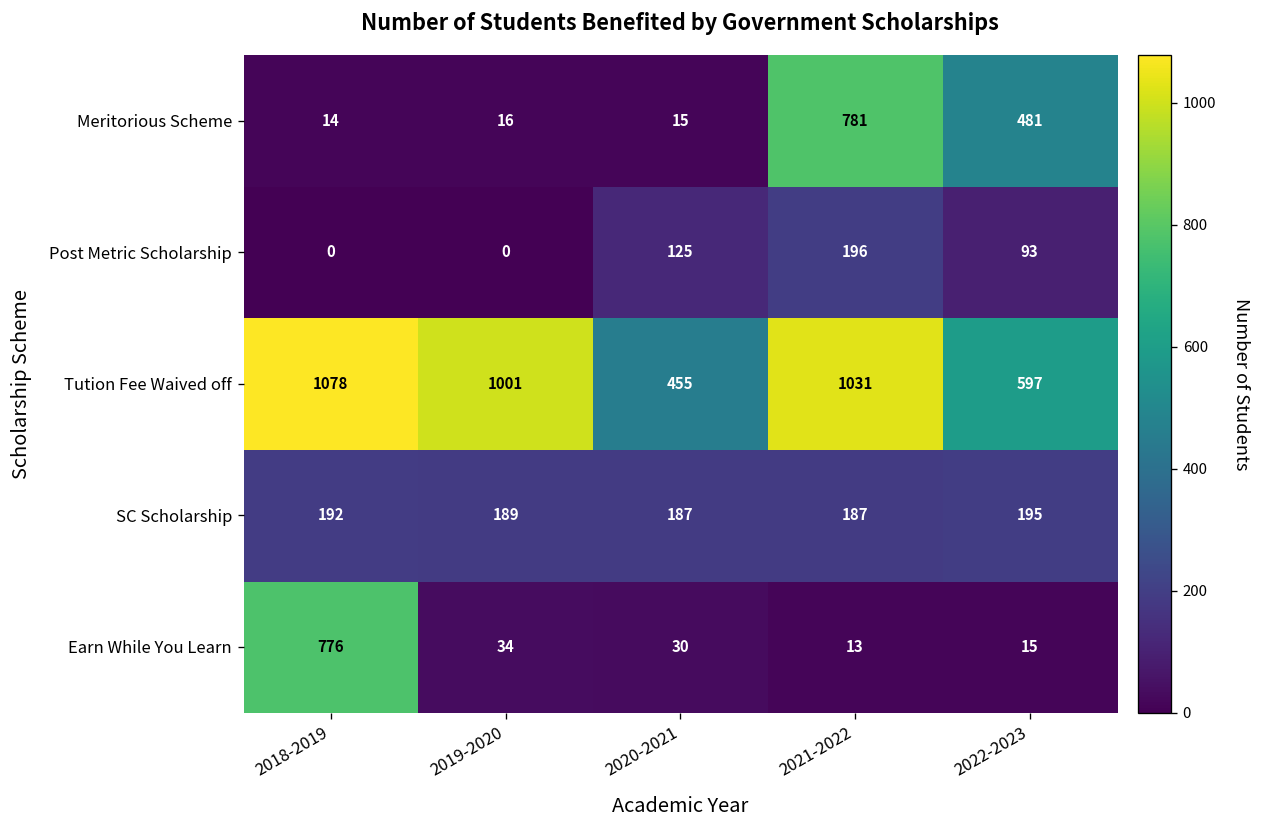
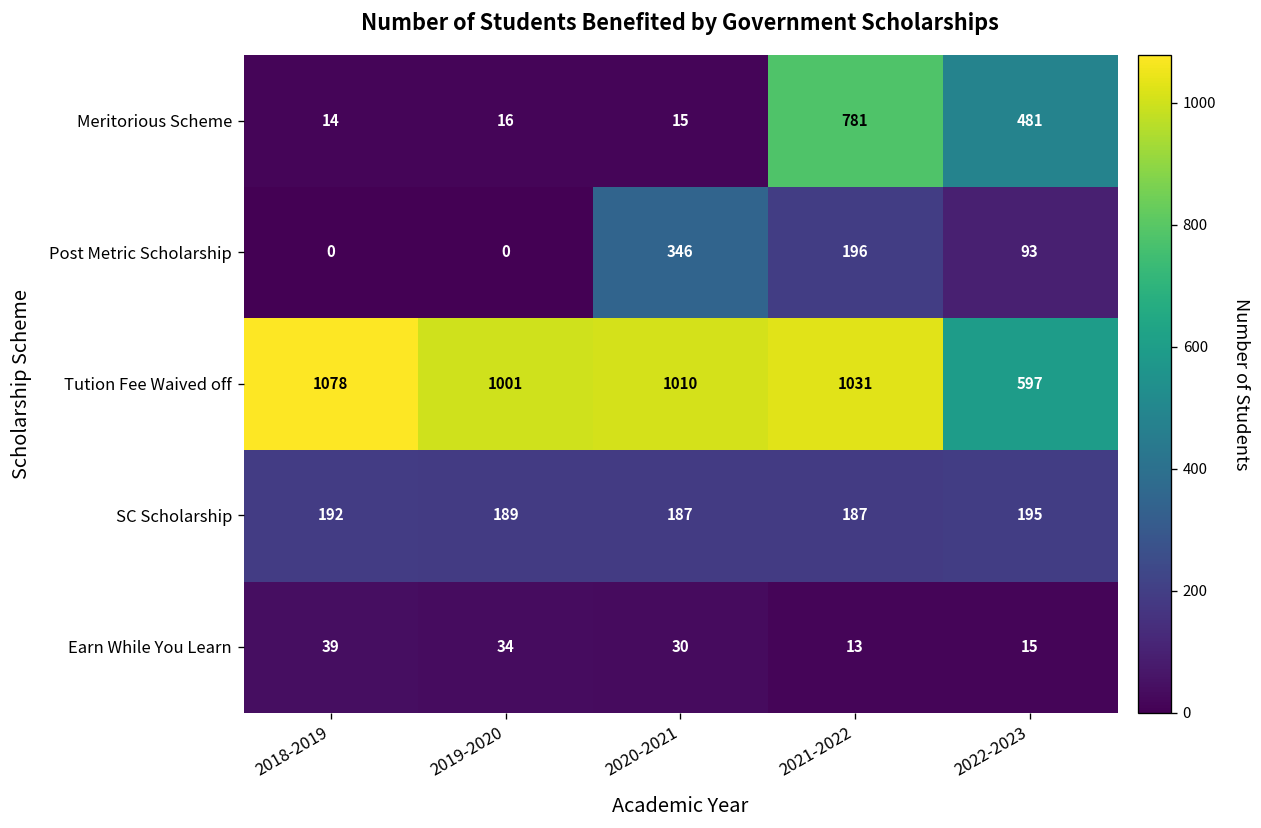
  {
    "Meritorious Scheme": {
      "2018-2019": 14,
      "2019-2020": 16,
      "2020-2021": 15,
      "2021-2022": 781,
      "2022-2023": 481
    },
    "Post Metric Scholarship": {
      "2018-2019": 0,
      "2019-2020": 0,
-     "2020-2021": 125,
+     "2020-2021": 346,
      "2021-2022": 196,
      "2022-2023": 93
    },
    "Tution Fee Waived off": {
      "2018-2019": 1078,
      "2019-2020": 1001,
-     "2020-2021": 455,
+     "2020-2021": 1010,
      "2021-2022": 1031,
      "2022-2023": 597
    },
    "SC Scholarship": {
      "2018-2019": 192,
      "2019-2020": 189,
      "2020-2021": 187,
      "2021-2022": 187,
      "2022-2023": 195
    },
    "Earn While You Learn": {
-     "2018-2019": 776,
+     "2018-2019": 39,
      "2019-2020": 34,
      "2020-2021": 30,
      "2021-2022": 13,
      "2022-2023": 15
    }
  }
